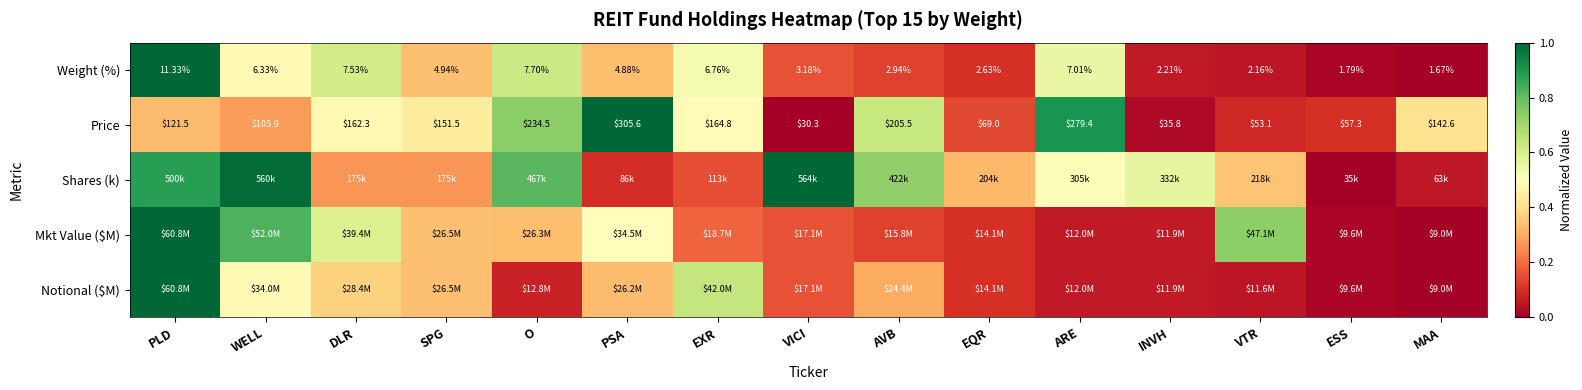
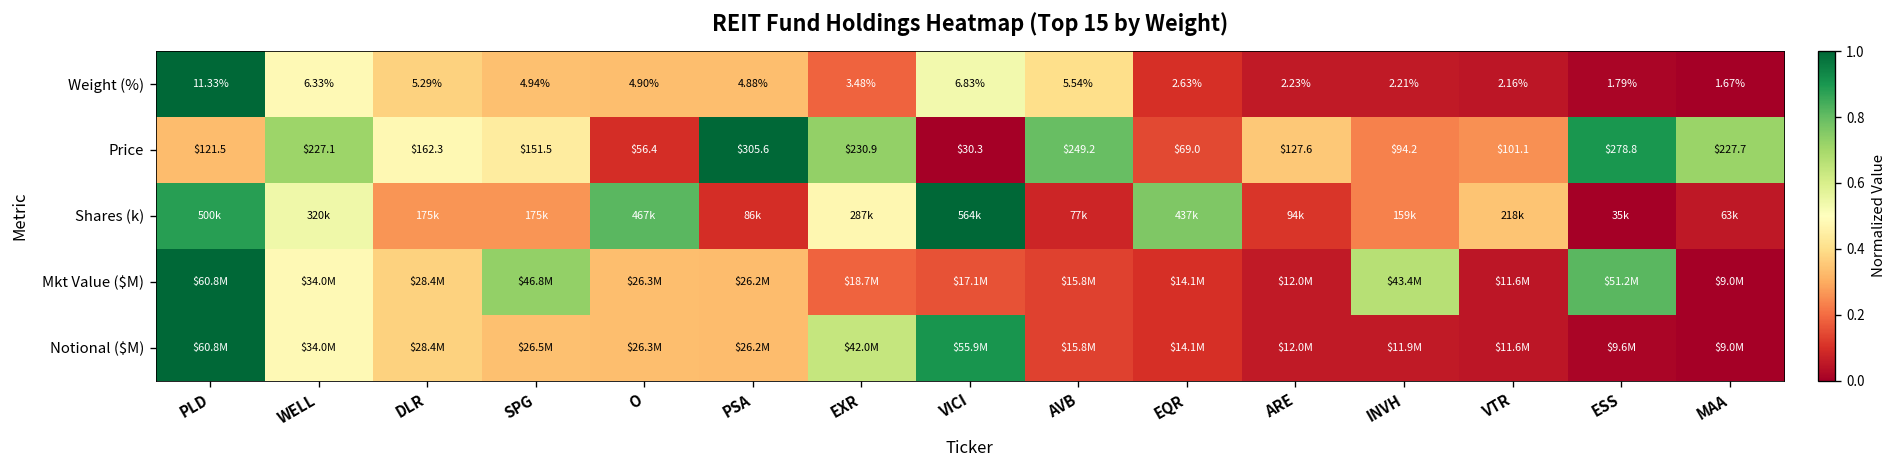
  {
    "Weight (%)": {
      "PLD": "11.33%",
      "WELL": "6.33%",
-     "DLR": "7.53%",
+     "DLR": "5.29%",
      "SPG": "4.94%",
-     "O": "7.70%",
+     "O": "4.90%",
      "PSA": "4.88%",
-     "EXR": "6.76%",
-     "VICI": "3.18%",
-     "AVB": "2.94%",
+     "EXR": "3.48%",
+     "VICI": "6.83%",
+     "AVB": "5.54%",
      "EQR": "2.63%",
-     "ARE": "7.01%",
+     "ARE": "2.23%",
      "INVH": "2.21%",
      "VTR": "2.16%",
      "ESS": "1.79%",
      "MAA": "1.67%"
    },
    "Price": {
      "PLD": "$121.5",
-     "WELL": "$105.9",
+     "WELL": "$227.1",
      "DLR": "$162.3",
      "SPG": "$151.5",
-     "O": "$234.5",
+     "O": "$56.4",
      "PSA": "$305.6",
-     "EXR": "$164.8",
+     "EXR": "$230.9",
      "VICI": "$30.3",
-     "AVB": "$205.5",
+     "AVB": "$249.2",
      "EQR": "$69.0",
-     "ARE": "$279.4",
-     "INVH": "$35.8",
-     "VTR": "$53.1",
-     "ESS": "$57.3",
-     "MAA": "$142.6"
+     "ARE": "$127.6",
+     "INVH": "$94.2",
+     "VTR": "$101.1",
+     "ESS": "$278.8",
+     "MAA": "$227.7"
    },
    "Shares (k)": {
      "PLD": "500k",
-     "WELL": "560k",
+     "WELL": "320k",
      "DLR": "175k",
      "SPG": "175k",
      "O": "467k",
      "PSA": "86k",
-     "EXR": "113k",
+     "EXR": "287k",
      "VICI": "564k",
-     "AVB": "422k",
-     "EQR": "204k",
-     "ARE": "305k",
-     "INVH": "332k",
+     "AVB": "77k",
+     "EQR": "437k",
+     "ARE": "94k",
+     "INVH": "159k",
      "VTR": "218k",
      "ESS": "35k",
      "MAA": "63k"
    },
    "Mkt Value ($M)": {
      "PLD": "$60.8M",
-     "WELL": "$52.0M",
-     "DLR": "$39.4M",
-     "SPG": "$26.5M",
+     "WELL": "$34.0M",
+     "DLR": "$28.4M",
+     "SPG": "$46.8M",
      "O": "$26.3M",
-     "PSA": "$34.5M",
+     "PSA": "$26.2M",
      "EXR": "$18.7M",
      "VICI": "$17.1M",
      "AVB": "$15.8M",
      "EQR": "$14.1M",
      "ARE": "$12.0M",
-     "INVH": "$11.9M",
-     "VTR": "$47.1M",
-     "ESS": "$9.6M",
+     "INVH": "$43.4M",
+     "VTR": "$11.6M",
+     "ESS": "$51.2M",
      "MAA": "$9.0M"
    },
    "Notional ($M)": {
      "PLD": "$60.8M",
      "WELL": "$34.0M",
      "DLR": "$28.4M",
      "SPG": "$26.5M",
-     "O": "$12.8M",
+     "O": "$26.3M",
      "PSA": "$26.2M",
      "EXR": "$42.0M",
-     "VICI": "$17.1M",
-     "AVB": "$24.4M",
+     "VICI": "$55.9M",
+     "AVB": "$15.8M",
      "EQR": "$14.1M",
      "ARE": "$12.0M",
      "INVH": "$11.9M",
      "VTR": "$11.6M",
      "ESS": "$9.6M",
      "MAA": "$9.0M"
    }
  }
